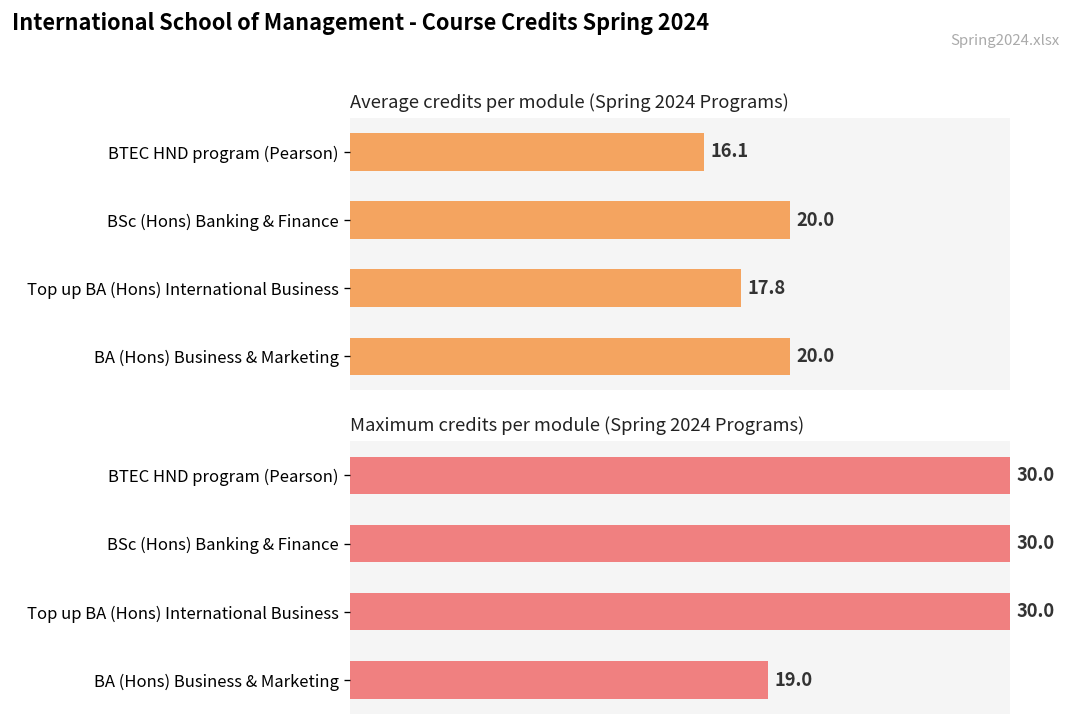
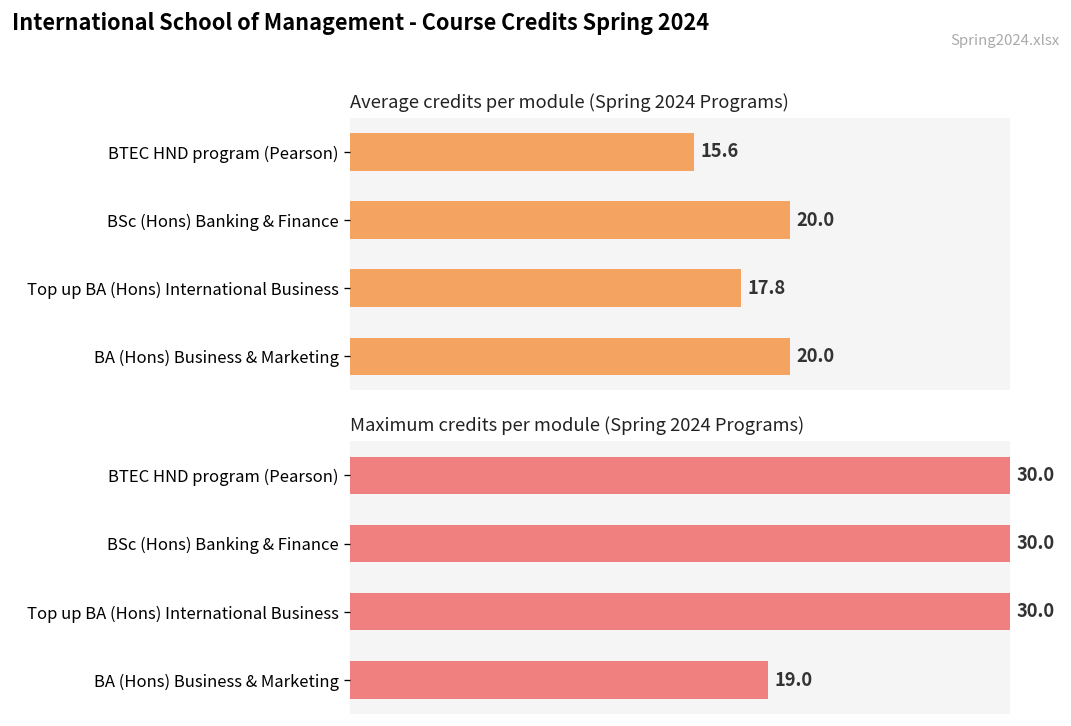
  {
    "Average credits per module (Spring 2024 Programs)": {
-     "BTEC HND program (Pearson)": 16.1,
+     "BTEC HND program (Pearson)": 15.6,
      "BSc (Hons) Banking & Finance": 20.0,
      "Top up BA (Hons) International Business": 17.8,
      "BA (Hons) Business & Marketing": 20.0
    },
    "Maximum credits per module (Spring 2024 Programs)": {
      "BTEC HND program (Pearson)": 30.0,
      "BSc (Hons) Banking & Finance": 30.0,
      "Top up BA (Hons) International Business": 30.0,
      "BA (Hons) Business & Marketing": 19.0
    }
  }
